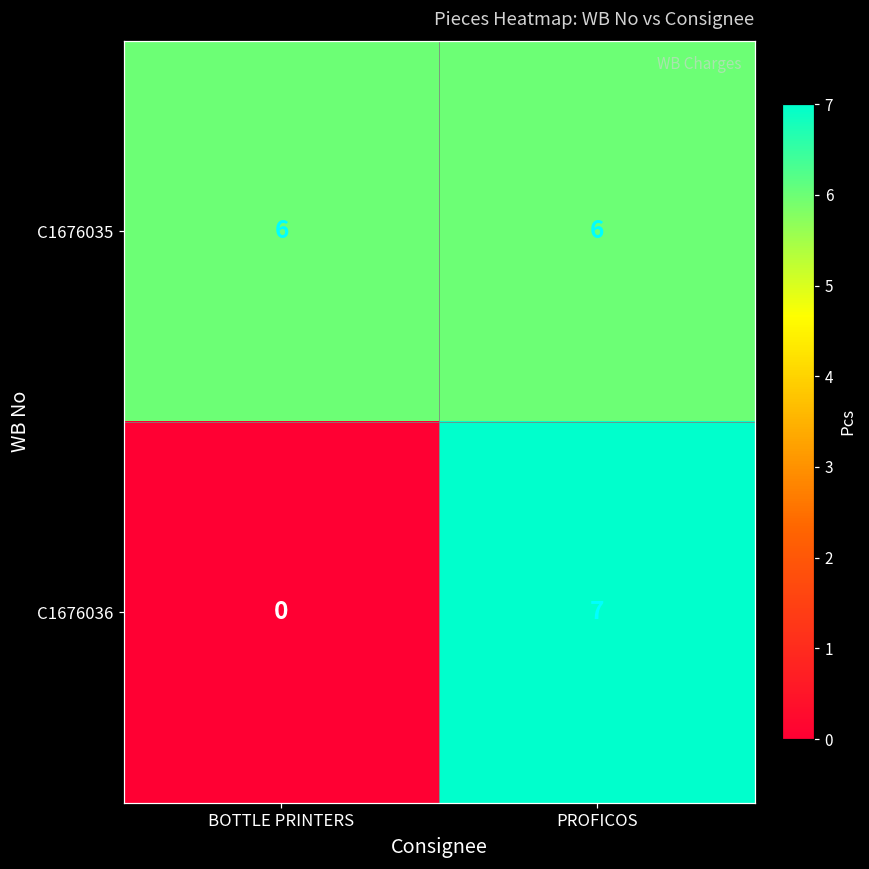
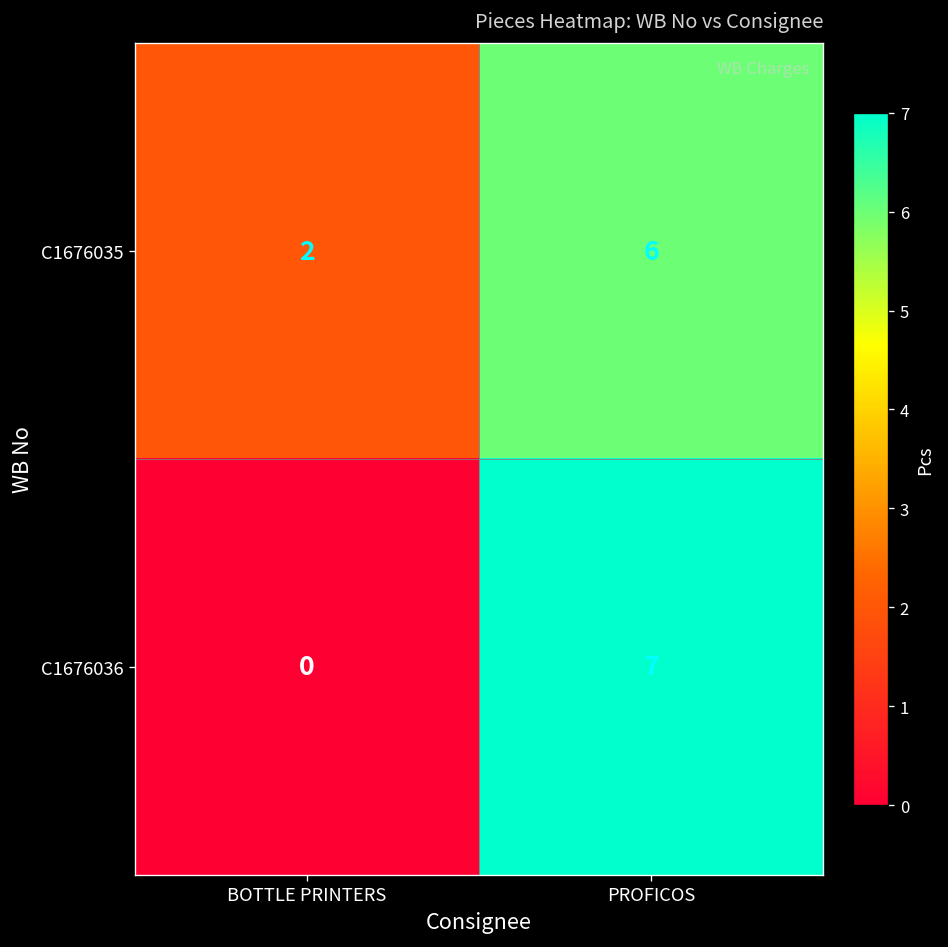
  {
    "C1676035": {
-     "BOTTLE PRINTERS": 6
+     "BOTTLE PRINTERS": 2
    },
    "C1676036": {
      "BOTTLE PRINTERS": 0,
      "PROFICOS": 7
    }
  }
